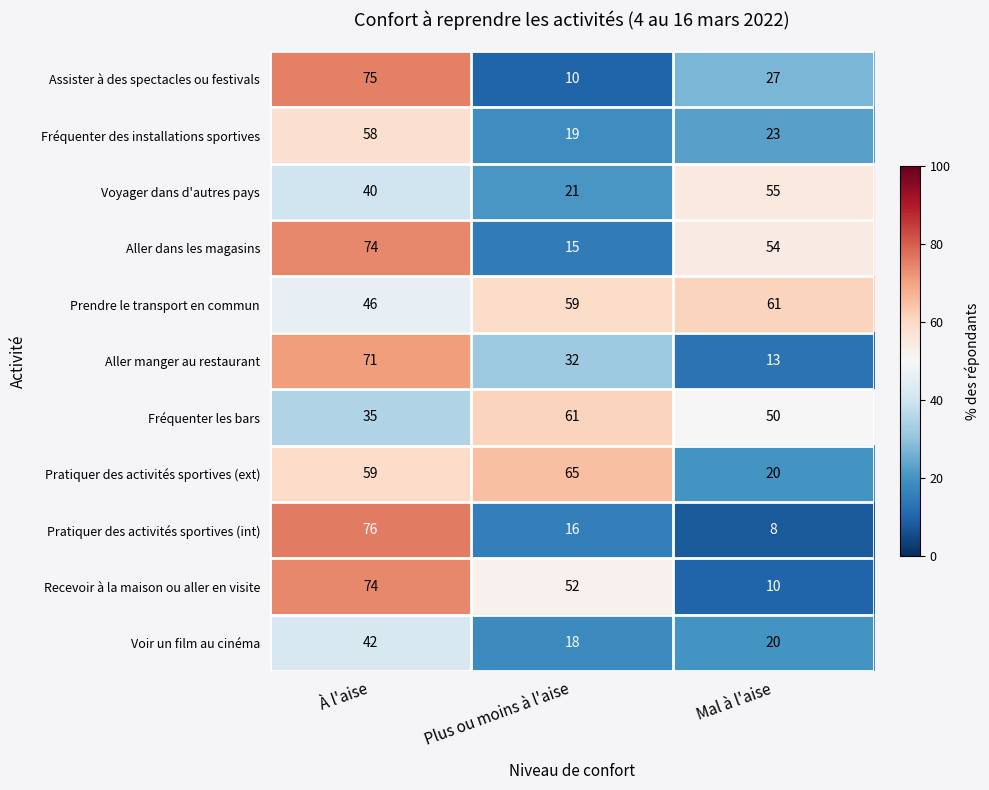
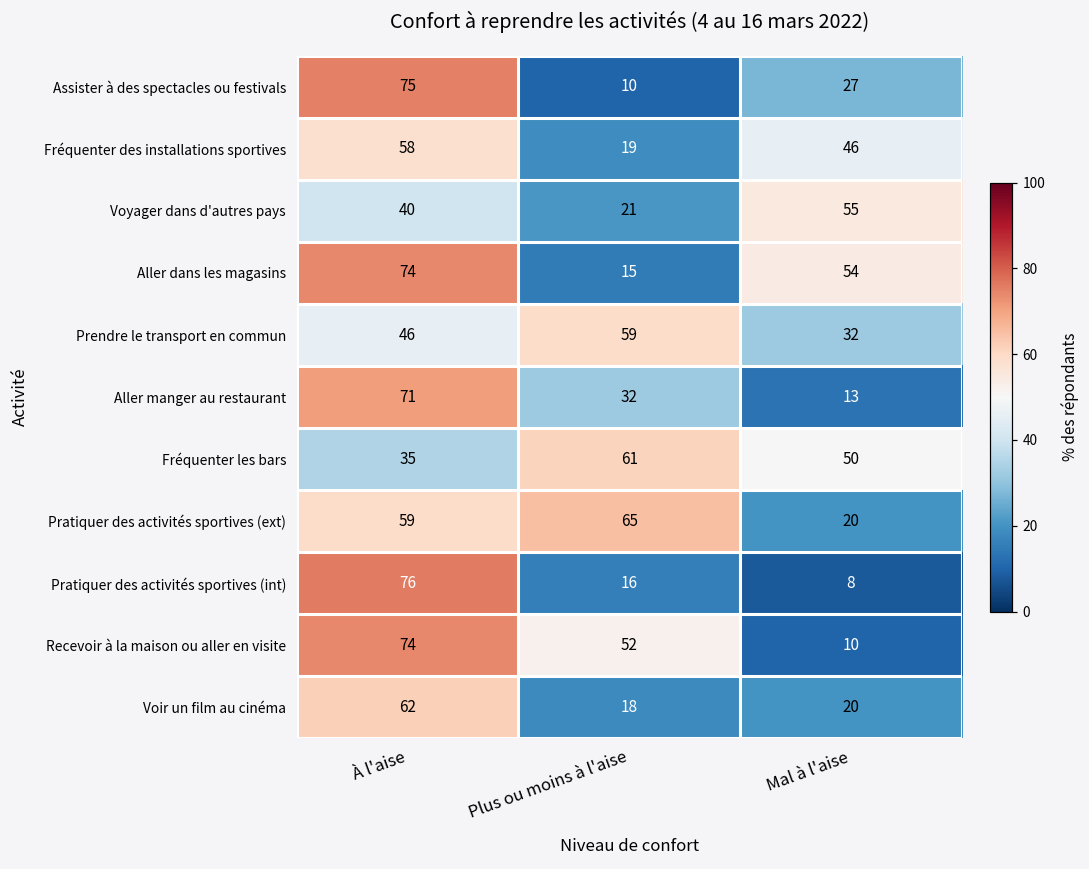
  {
    "Assister à des spectacles ou festivals": {
      "À l'aise": 75,
      "Plus ou moins à l'aise": 10,
      "Mal à l'aise": 27
    },
    "Fréquenter des installations sportives": {
      "À l'aise": 58,
      "Plus ou moins à l'aise": 19,
-     "Mal à l'aise": 23
+     "Mal à l'aise": 46
    },
    "Voyager dans d'autres pays": {
      "À l'aise": 40,
      "Plus ou moins à l'aise": 21,
      "Mal à l'aise": 55
    },
    "Aller dans les magasins": {
      "À l'aise": 74,
      "Plus ou moins à l'aise": 15,
      "Mal à l'aise": 54
    },
    "Prendre le transport en commun": {
      "À l'aise": 46,
      "Plus ou moins à l'aise": 59,
-     "Mal à l'aise": 61
+     "Mal à l'aise": 32
    },
    "Aller manger au restaurant": {
      "À l'aise": 71,
      "Plus ou moins à l'aise": 32,
      "Mal à l'aise": 13
    },
    "Fréquenter les bars": {
      "À l'aise": 35,
      "Plus ou moins à l'aise": 61,
      "Mal à l'aise": 50
    },
    "Pratiquer des activités sportives (ext)": {
      "À l'aise": 59,
      "Plus ou moins à l'aise": 65,
      "Mal à l'aise": 20
    },
    "Pratiquer des activités sportives (int)": {
      "À l'aise": 76,
      "Plus ou moins à l'aise": 16,
      "Mal à l'aise": 8
    },
    "Recevoir à la maison ou aller en visite": {
      "À l'aise": 74,
      "Plus ou moins à l'aise": 52,
      "Mal à l'aise": 10
    },
    "Voir un film au cinéma": {
-     "À l'aise": 42,
+     "À l'aise": 62,
      "Plus ou moins à l'aise": 18,
      "Mal à l'aise": 20
    }
  }
